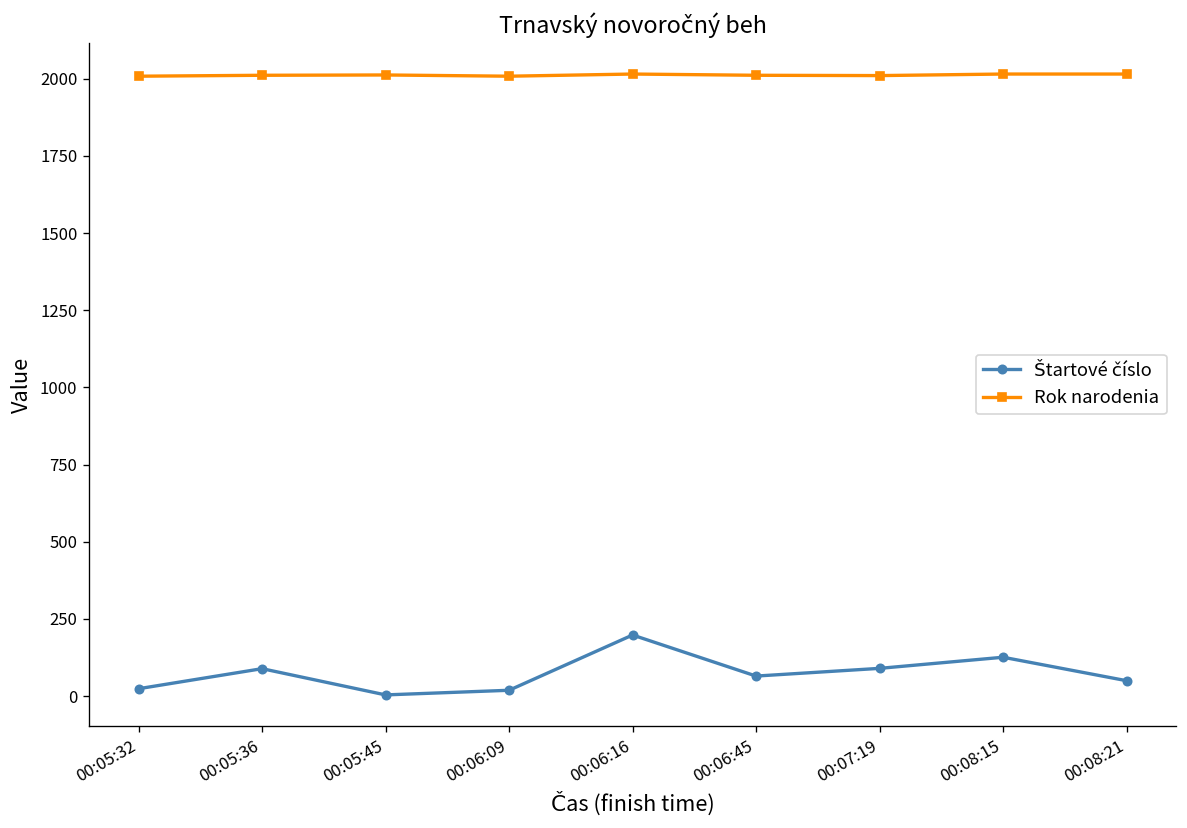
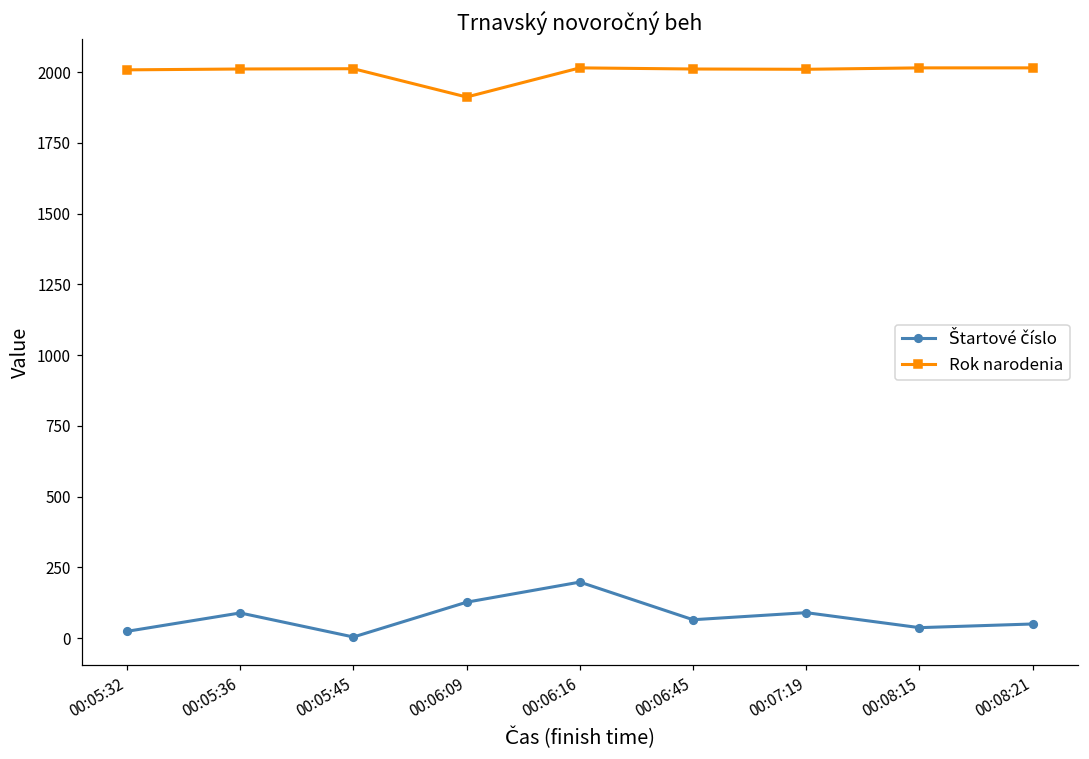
  {
    "Štartové číslo": {
      "00:05:32": 20,
      "00:05:36": 90,
      "00:05:45": 0,
-     "00:06:09": 20,
+     "00:06:09": 130,
      "00:06:16": 200,
      "00:06:45": 70,
      "00:07:19": 90,
-     "00:08:15": 130,
+     "00:08:15": 40,
      "00:08:21": 50
    },
    "Rok narodenia": {
      "00:05:32": 2010,
      "00:05:36": 2010,
      "00:05:45": 2010,
-     "00:06:09": 2010,
+     "00:06:09": 1910,
      "00:06:16": 2020,
      "00:06:45": 2010,
      "00:07:19": 2010,
      "00:08:15": 2020,
      "00:08:21": 2020
    }
  }
